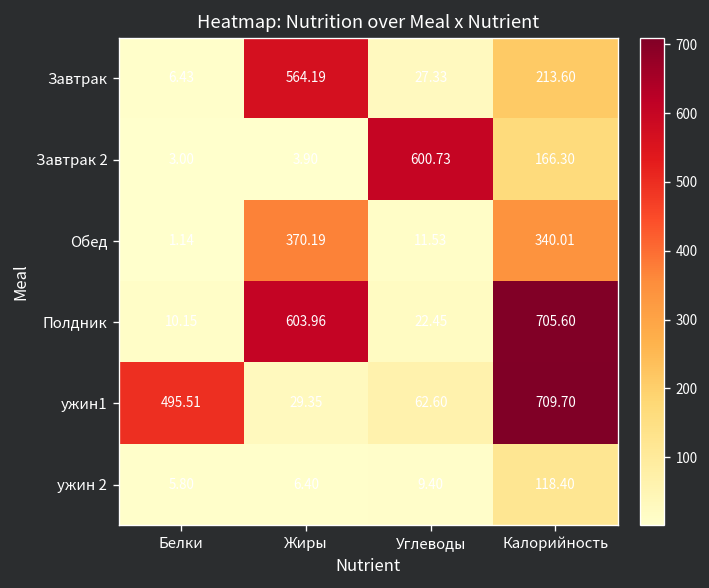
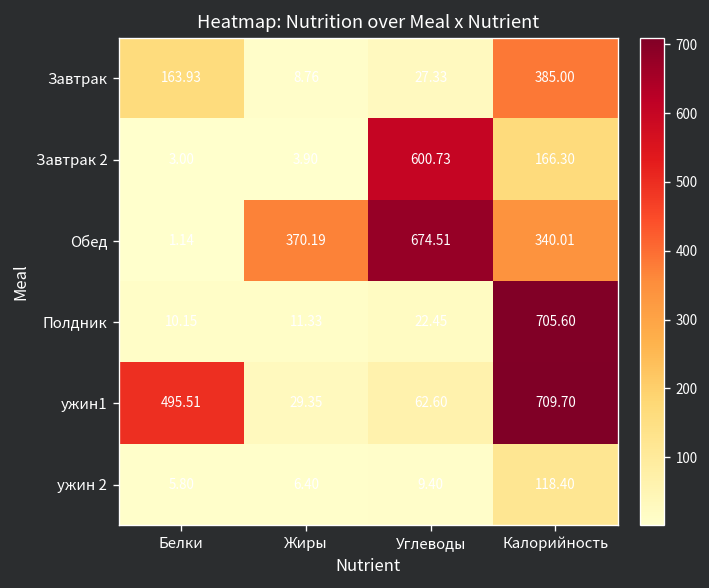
  {
    "Завтрак": {
-     "Белки": 6.43,
-     "Жиры": 564.19,
+     "Белки": 163.93,
+     "Жиры": 8.76,
      "Углеводы": 27.33,
-     "Калорийность": 213.60
+     "Калорийность": 385.00
    },
    "Завтрак 2": {
      "Белки": 3.00,
      "Жиры": 3.90,
      "Углеводы": 600.73,
      "Калорийность": 166.30
    },
    "Обед": {
      "Белки": 1.14,
      "Жиры": 370.19,
-     "Углеводы": 11.53,
+     "Углеводы": 674.51,
      "Калорийность": 340.01
    },
    "Полдник": {
      "Белки": 10.15,
-     "Жиры": 603.96,
+     "Жиры": 11.33,
      "Углеводы": 22.45,
      "Калорийность": 705.60
    },
    "ужин1": {
      "Белки": 495.51,
      "Жиры": 29.35,
      "Углеводы": 62.60,
      "Калорийность": 709.70
    },
    "ужин 2": {
      "Белки": 5.80,
      "Жиры": 6.40,
      "Углеводы": 9.40,
      "Калорийность": 118.40
    }
  }
